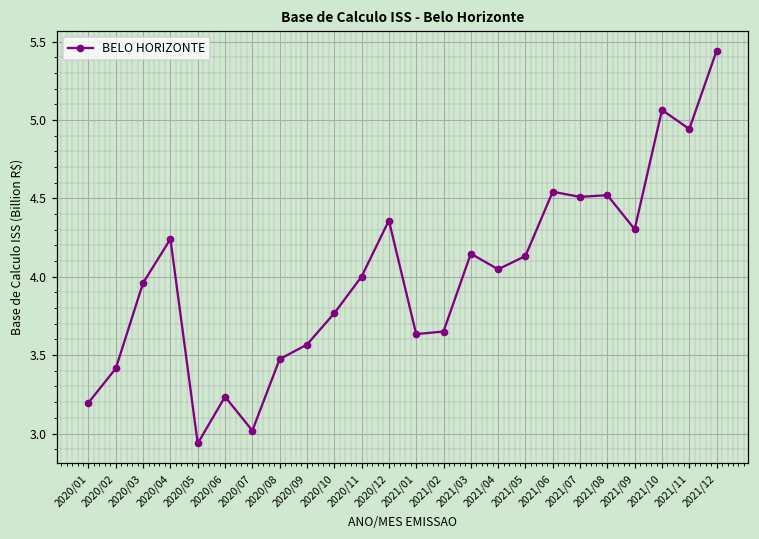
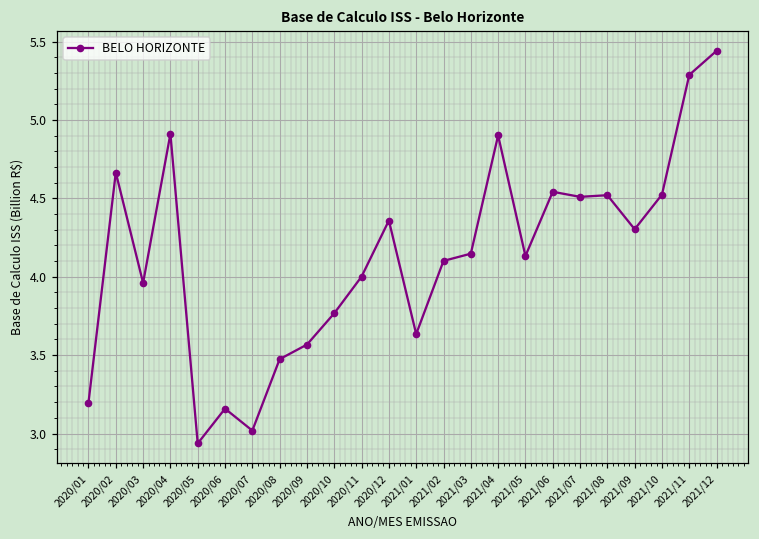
  {
    "2020/01": 3.20,
-   "2020/02": 3.42,
+   "2020/02": 4.66,
    "2020/03": 3.96,
-   "2020/04": 4.24,
+   "2020/04": 4.91,
    "2020/05": 2.94,
-   "2020/06": 3.23,
+   "2020/06": 3.16,
    "2020/07": 3.02,
    "2020/08": 3.47,
    "2020/09": 3.57,
    "2020/10": 3.77,
    "2020/11": 4.00,
    "2020/12": 4.36,
    "2021/01": 3.63,
-   "2021/02": 3.65,
+   "2021/02": 4.10,
    "2021/03": 4.15,
-   "2021/04": 4.05,
+   "2021/04": 4.90,
    "2021/05": 4.13,
    "2021/06": 4.54,
    "2021/07": 4.51,
    "2021/08": 4.52,
    "2021/09": 4.30,
-   "2021/10": 5.06,
-   "2021/11": 4.94,
+   "2021/10": 4.52,
+   "2021/11": 5.29,
    "2021/12": 5.44
  }
